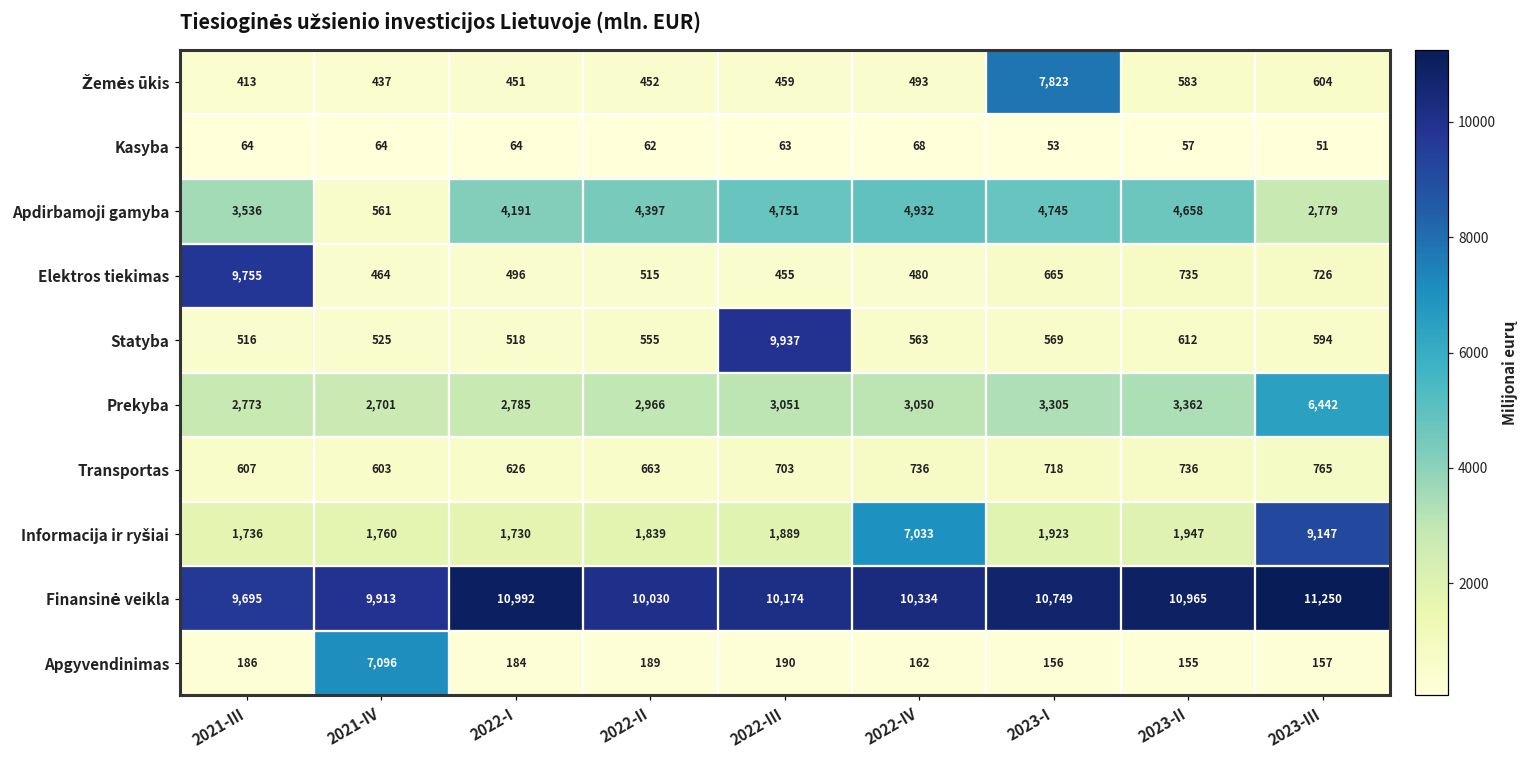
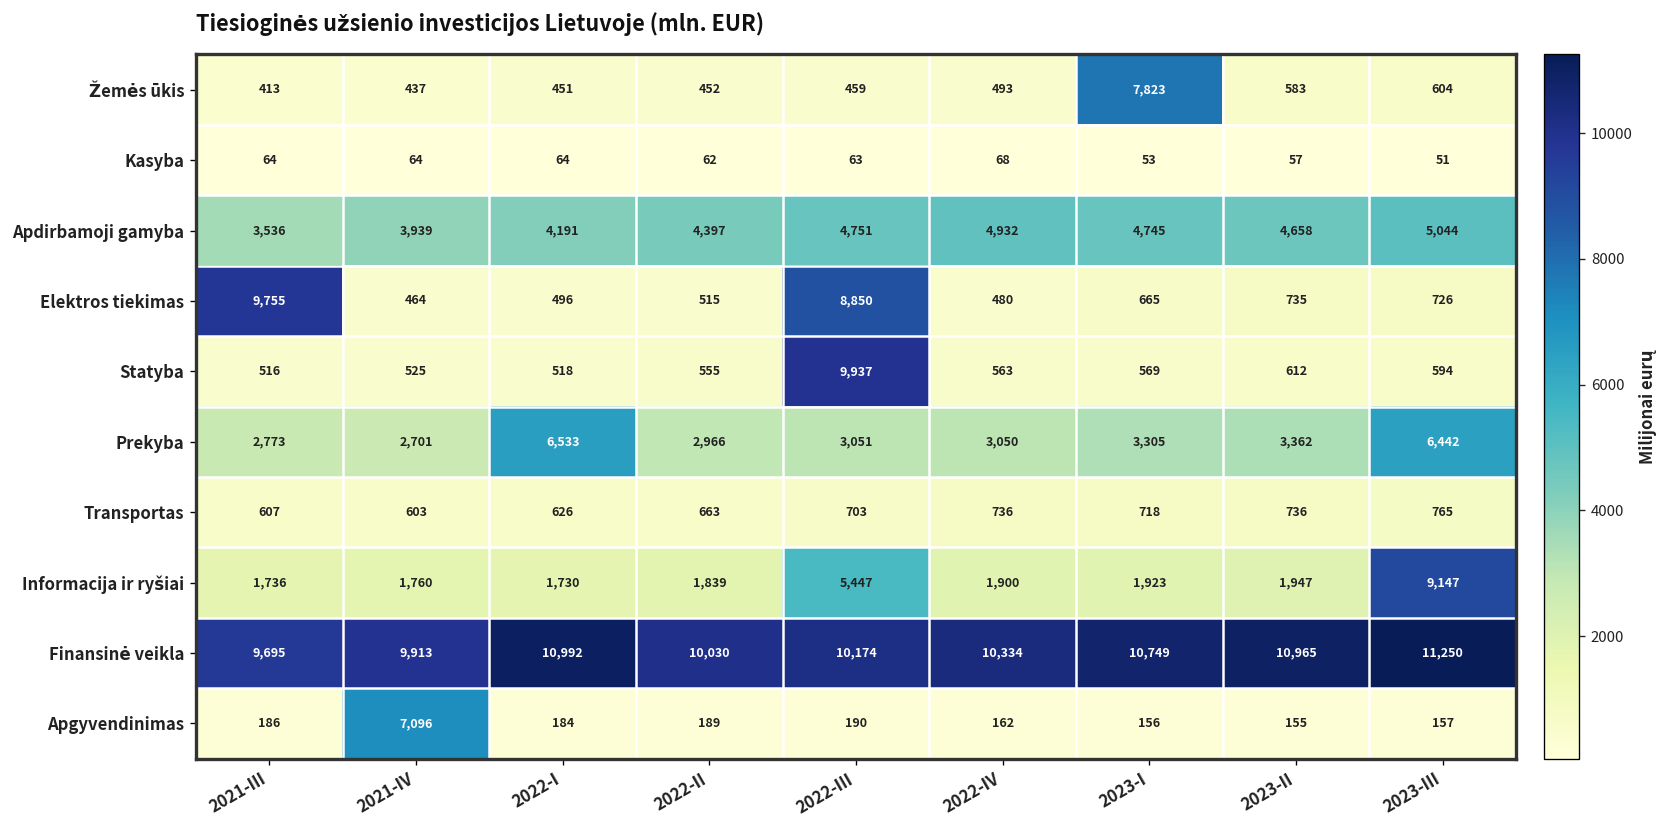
  {
    "Žemės ūkis": {
      "2021-III": "413",
      "2021-IV": "437",
      "2022-I": "451",
      "2022-II": "452",
      "2022-III": "459",
      "2022-IV": "493",
      "2023-I": "7,823",
      "2023-II": "583",
      "2023-III": "604"
    },
    "Kasyba": {
      "2021-III": "64",
      "2021-IV": "64",
      "2022-I": "64",
      "2022-II": "62",
      "2022-III": "63",
      "2022-IV": "68",
      "2023-I": "53",
      "2023-II": "57",
      "2023-III": "51"
    },
    "Apdirbamoji gamyba": {
      "2021-III": "3,536",
-     "2021-IV": "561",
+     "2021-IV": "3,939",
      "2022-I": "4,191",
      "2022-II": "4,397",
      "2022-III": "4,751",
      "2022-IV": "4,932",
      "2023-I": "4,745",
      "2023-II": "4,658",
-     "2023-III": "2,779"
+     "2023-III": "5,044"
    },
    "Elektros tiekimas": {
      "2021-III": "9,755",
      "2021-IV": "464",
      "2022-I": "496",
      "2022-II": "515",
-     "2022-III": "455",
+     "2022-III": "8,850",
      "2022-IV": "480",
      "2023-I": "665",
      "2023-II": "735",
      "2023-III": "726"
    },
    "Statyba": {
      "2021-III": "516",
      "2021-IV": "525",
      "2022-I": "518",
      "2022-II": "555",
      "2022-III": "9,937",
      "2022-IV": "563",
      "2023-I": "569",
      "2023-II": "612",
      "2023-III": "594"
    },
    "Prekyba": {
      "2021-III": "2,773",
      "2021-IV": "2,701",
-     "2022-I": "2,785",
+     "2022-I": "6,533",
      "2022-II": "2,966",
      "2022-III": "3,051",
      "2022-IV": "3,050",
      "2023-I": "3,305",
      "2023-II": "3,362",
      "2023-III": "6,442"
    },
    "Transportas": {
      "2021-III": "607",
      "2021-IV": "603",
      "2022-I": "626",
      "2022-II": "663",
      "2022-III": "703",
      "2022-IV": "736",
      "2023-I": "718",
      "2023-II": "736",
      "2023-III": "765"
    },
    "Informacija ir ryšiai": {
      "2021-III": "1,736",
      "2021-IV": "1,760",
      "2022-I": "1,730",
      "2022-II": "1,839",
-     "2022-III": "1,889",
-     "2022-IV": "7,033",
+     "2022-III": "5,447",
+     "2022-IV": "1,900",
      "2023-I": "1,923",
      "2023-II": "1,947",
      "2023-III": "9,147"
    },
    "Finansinė veikla": {
      "2021-III": "9,695",
      "2021-IV": "9,913",
      "2022-I": "10,992",
      "2022-II": "10,030",
      "2022-III": "10,174",
      "2022-IV": "10,334",
      "2023-I": "10,749",
      "2023-II": "10,965",
      "2023-III": "11,250"
    },
    "Apgyvendinimas": {
      "2021-III": "186",
      "2021-IV": "7,096",
      "2022-I": "184",
      "2022-II": "189",
      "2022-III": "190",
      "2022-IV": "162",
      "2023-I": "156",
      "2023-II": "155",
      "2023-III": "157"
    }
  }
